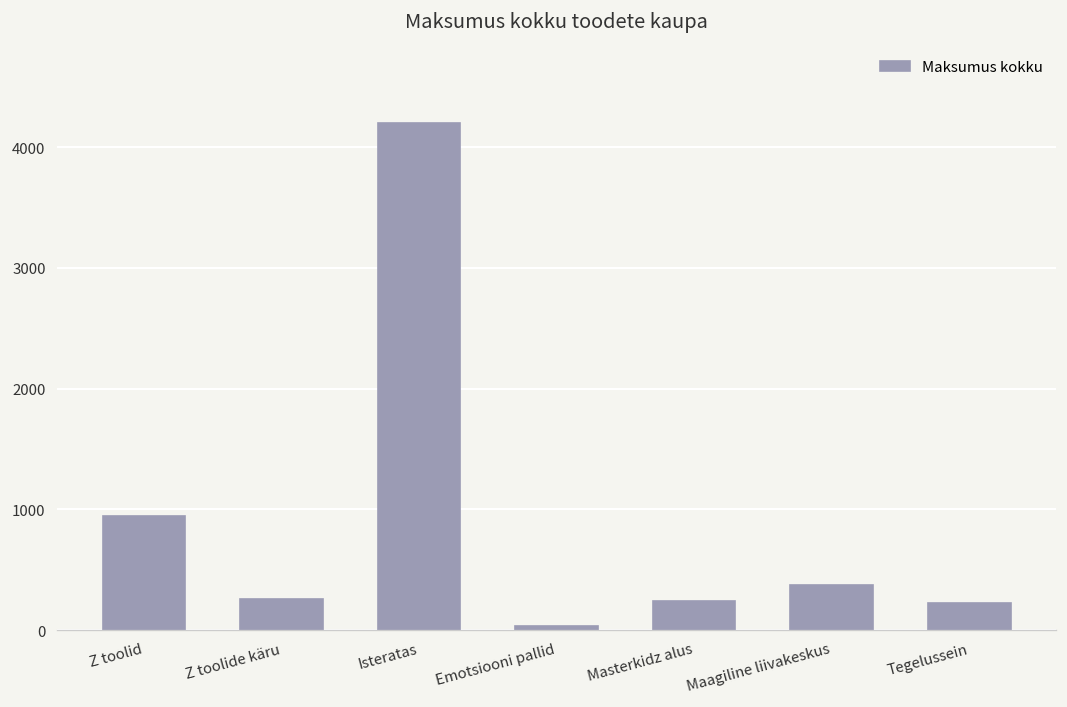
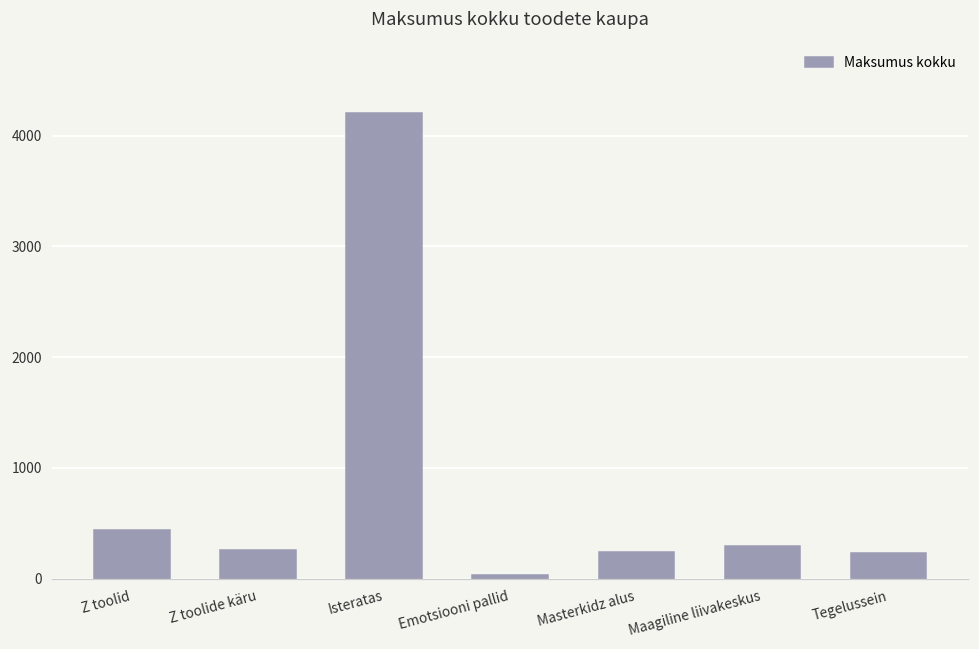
  {
-   "Z toolid": 940,
+   "Z toolid": 440,
    "Z toolide käru": 260,
    "Isteratas": 4200,
    "Emotsiooni pallid": 30,
    "Masterkidz alus": 240,
-   "Maagiline liivakeskus": 370,
+   "Maagiline liivakeskus": 290,
    "Tegelussein": 230
  }
